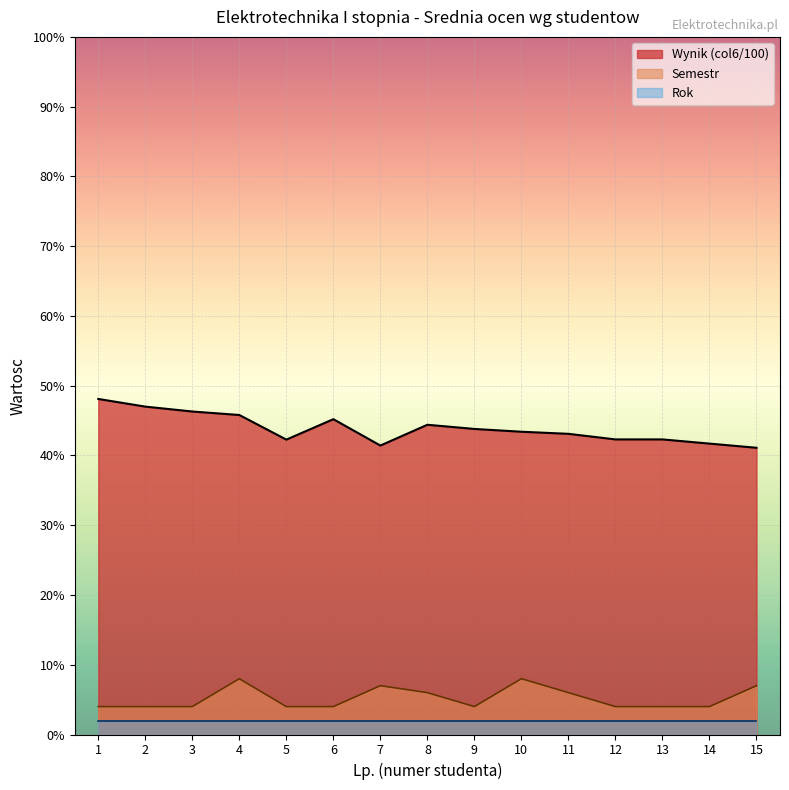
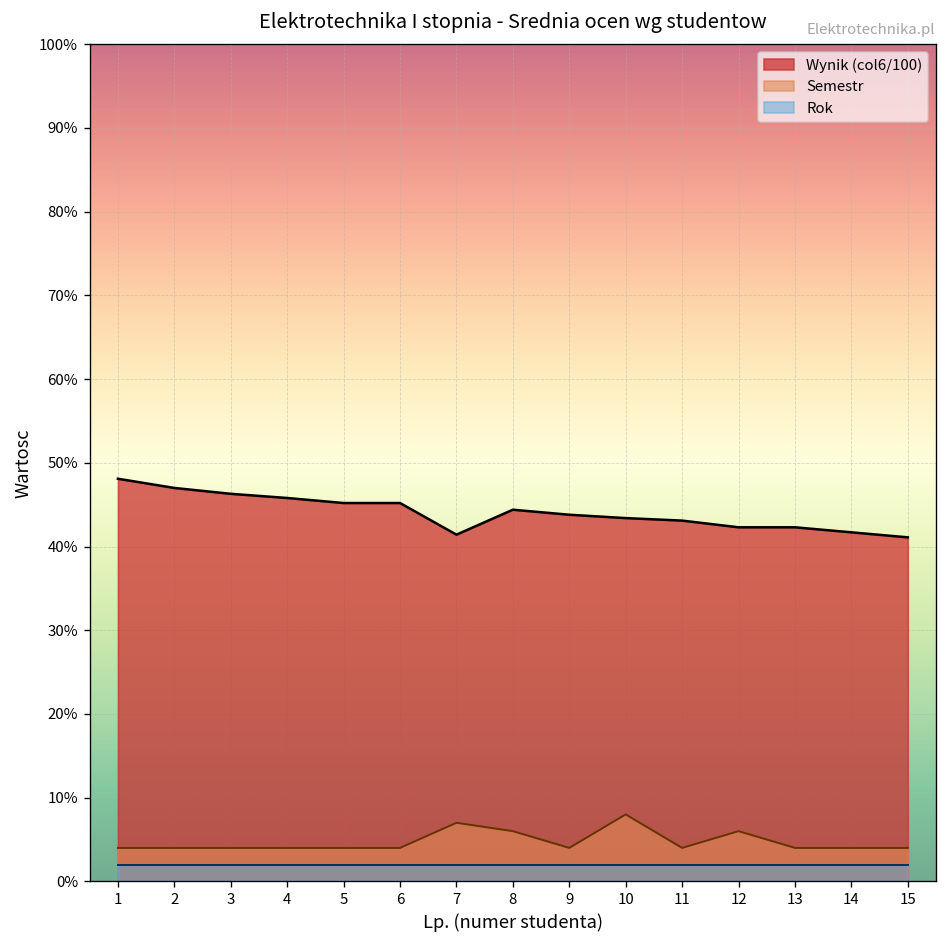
  {
    "Wynik (col6/100)": {
      "1": "48%",
      "2": "47%",
      "3": "46%",
      "4": "46%",
-     "5": "42%",
+     "5": "45%",
      "6": "45%",
      "7": "41%",
      "8": "44%",
      "9": "44%",
      "10": "43%",
      "11": "43%",
      "12": "42%",
      "13": "42%",
      "14": "42%",
      "15": "41%"
    },
    "Semestr": {
      "1": "4%",
      "2": "4%",
      "3": "4%",
-     "4": "8%",
+     "4": "4%",
      "5": "4%",
      "6": "4%",
      "7": "7%",
      "8": "6%",
      "9": "4%",
      "10": "8%",
-     "11": "6%",
-     "12": "4%",
+     "11": "4%",
+     "12": "6%",
      "13": "4%",
      "14": "4%",
-     "15": "7%"
+     "15": "4%"
    },
    "Rok": {
      "1": "2%",
      "2": "2%",
      "3": "2%",
      "4": "2%",
      "5": "2%",
      "6": "2%",
      "7": "2%",
      "8": "2%",
      "9": "2%",
      "10": "2%",
      "11": "2%",
      "12": "2%",
      "13": "2%",
      "14": "2%",
      "15": "2%"
    }
  }
